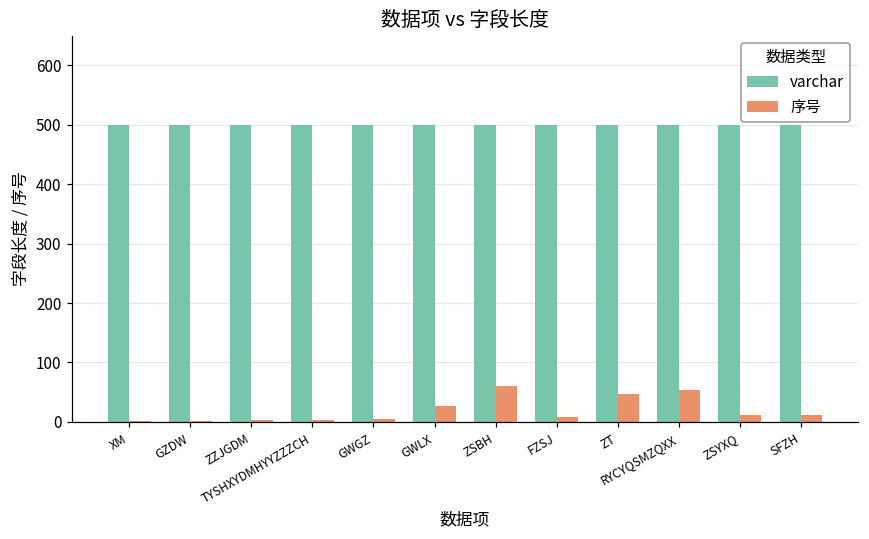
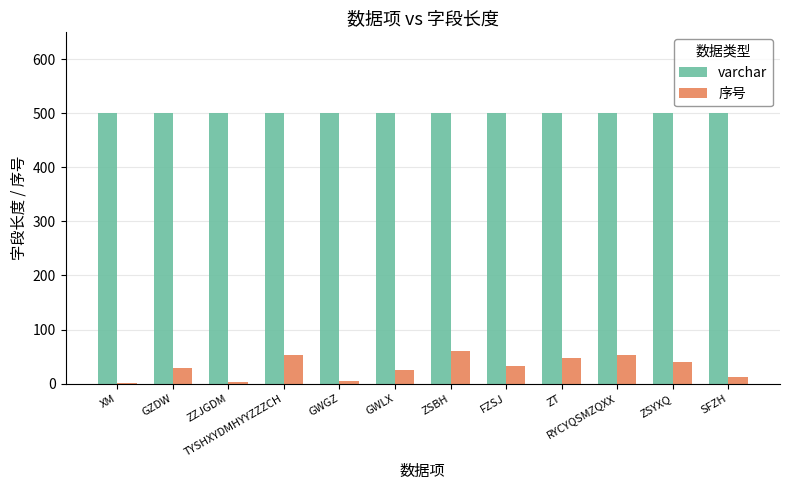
  {
    "varchar": {
      "XM": 500,
      "GZDW": 500,
      "ZZJGDM": 500,
      "TYSHXYDMHYYZZZCH": 500,
      "GWGZ": 500,
      "GWLX": 500,
      "ZSBH": 500,
      "FZSJ": 500,
      "ZT": 500,
      "RYCYQSMZQXX": 500,
      "ZSYXQ": 500,
      "SFZH": 500
    },
    "序号": {
-     "GZDW": 0,
-     "TYSHXYDMHYYZZZCH": 0,
+     "GZDW": 30,
+     "TYSHXYDMHYYZZZCH": 50,
      "GWGZ": 10,
      "GWLX": 30,
      "ZSBH": 60,
-     "FZSJ": 10,
+     "FZSJ": 30,
      "ZT": 50,
      "RYCYQSMZQXX": 50,
-     "ZSYXQ": 10,
+     "ZSYXQ": 40,
      "SFZH": 10
    }
  }
